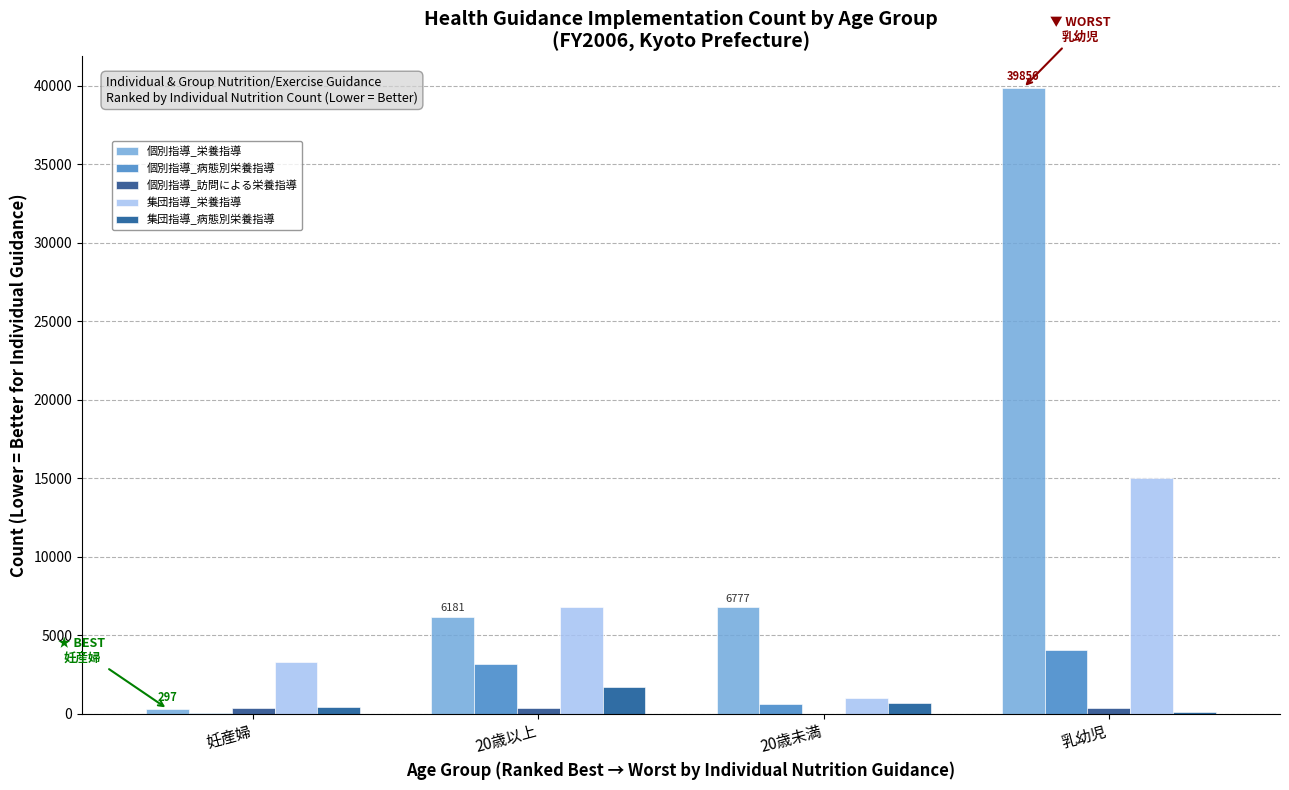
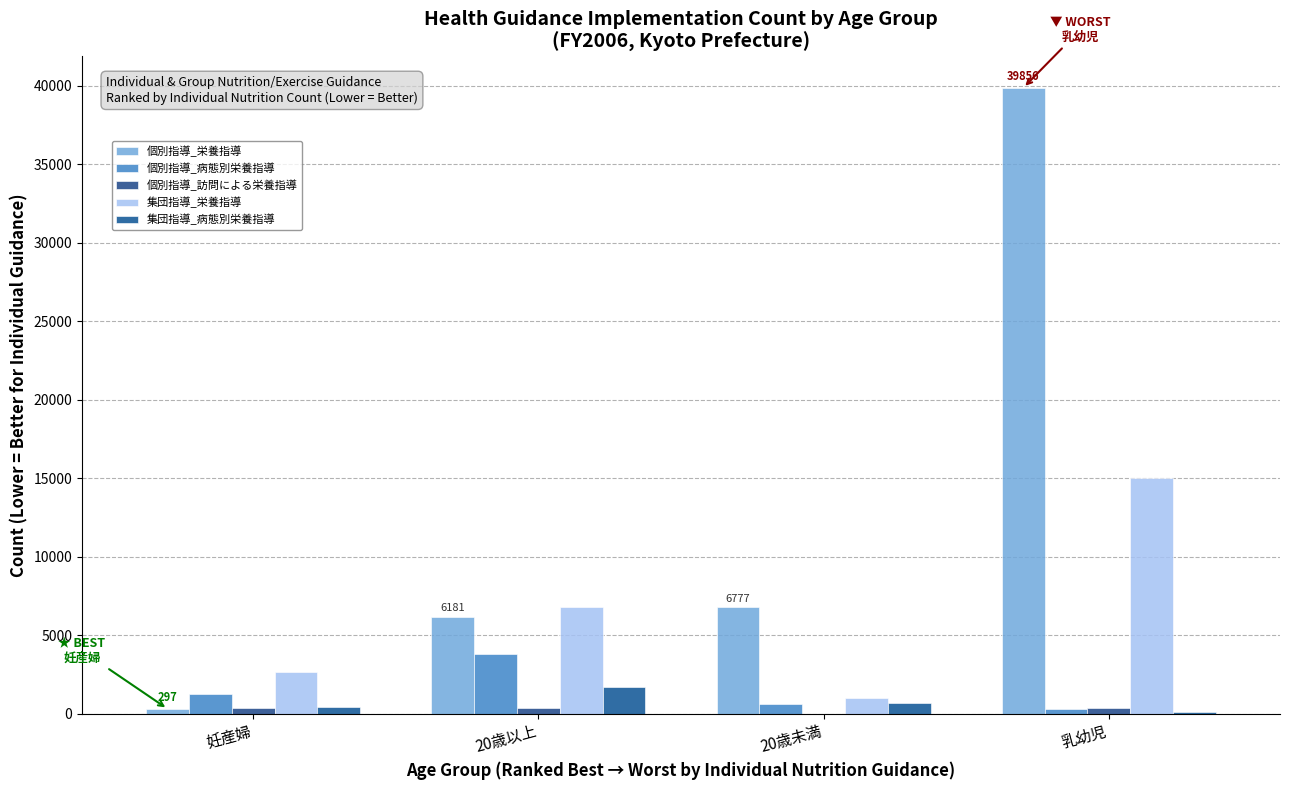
  {
    "個別指導_栄養指導": {
      "20歳以上": 6181,
      "20歳未満": 6777
    },
    "個別指導_病態別栄養指導": {
-     "妊産婦": 0,
-     "20歳以上": 3200,
+     "妊産婦": 1300,
+     "20歳以上": 3800,
      "20歳未満": 600,
-     "乳幼児": 4000
+     "乳幼児": 300
    },
    "集団指導_栄養指導": {
-     "妊産婦": 3300,
+     "妊産婦": 2700,
      "20歳以上": 6800,
      "20歳未満": 1000,
      "乳幼児": 15000
    }
  }
